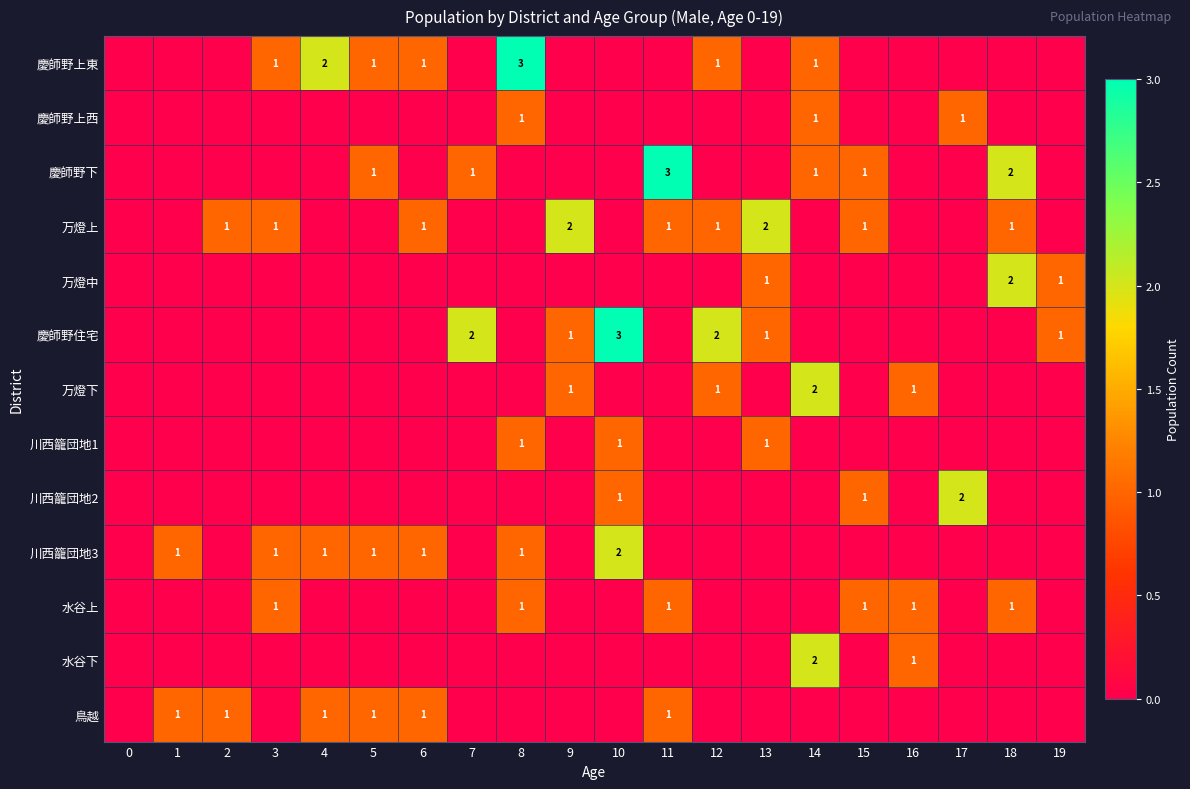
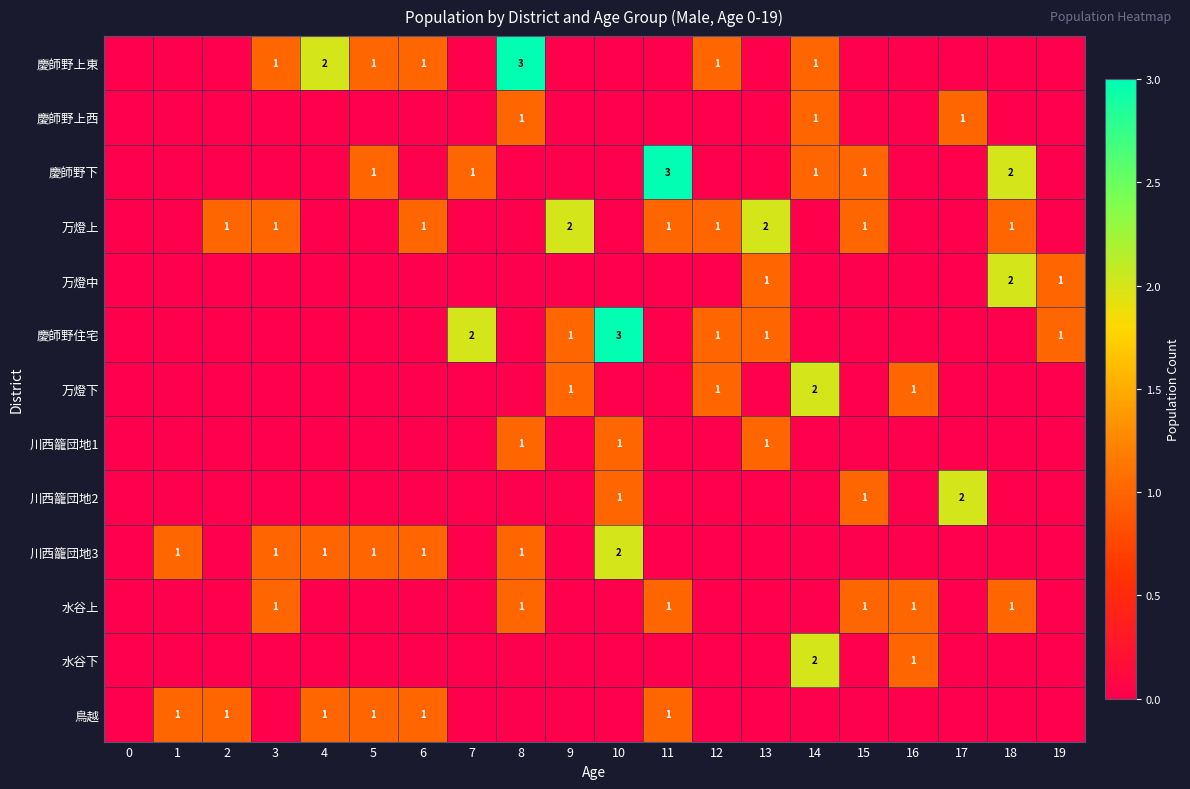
  {
    "慶師野上東": {
      "3": 1,
      "4": 2,
      "5": 1,
      "6": 1,
      "8": 3,
      "12": 1,
      "14": 1
    },
    "慶師野上西": {
      "8": 1,
      "14": 1,
      "17": 1
    },
    "慶師野下": {
      "5": 1,
      "7": 1,
      "11": 3,
      "14": 1,
      "15": 1,
      "18": 2
    },
    "万燈上": {
      "2": 1,
      "3": 1,
      "6": 1,
      "9": 2,
      "11": 1,
      "12": 1,
      "13": 2,
      "15": 1,
      "18": 1
    },
    "万燈中": {
      "13": 1,
      "18": 2,
      "19": 1
    },
    "慶師野住宅": {
      "7": 2,
      "9": 1,
      "10": 3,
-     "12": 2,
+     "12": 1,
      "13": 1,
      "19": 1
    },
    "万燈下": {
      "9": 1,
      "12": 1,
      "14": 2,
      "16": 1
    },
    "川西籠団地1": {
      "8": 1,
      "10": 1,
      "13": 1
    },
    "川西籠団地2": {
      "10": 1,
      "15": 1,
      "17": 2
    },
    "川西籠団地3": {
      "1": 1,
      "3": 1,
      "4": 1,
      "5": 1,
      "6": 1,
      "8": 1,
      "10": 2
    },
    "水谷上": {
      "3": 1,
      "8": 1,
      "11": 1,
      "15": 1,
      "16": 1,
      "18": 1
    },
    "水谷下": {
      "14": 2,
      "16": 1
    },
    "鳥越": {
      "1": 1,
      "2": 1,
      "4": 1,
      "5": 1,
      "6": 1,
      "11": 1
    }
  }
